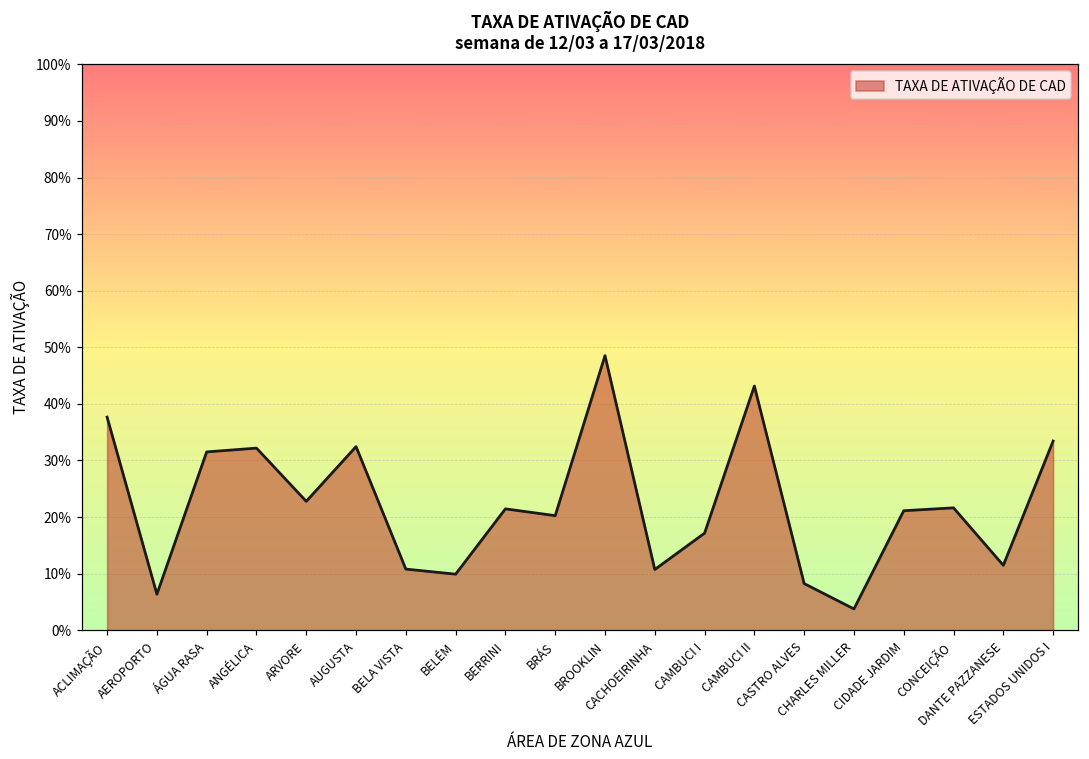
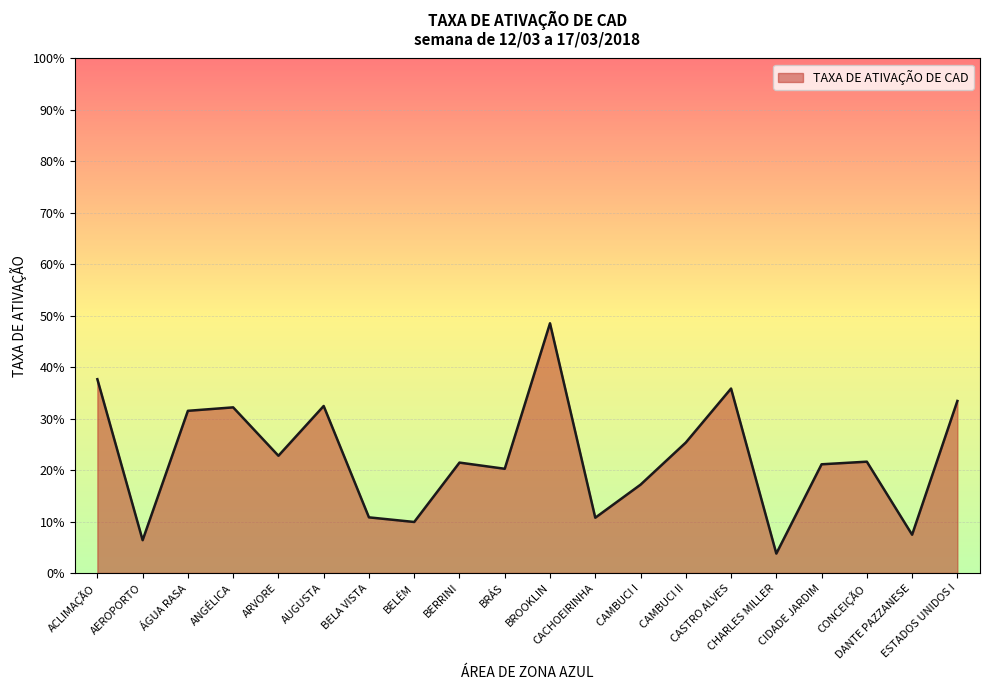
  {
    "ACLIMAÇÃO": "38%",
    "AEROPORTO": "6%",
    "ÁGUA RASA": "32%",
    "ANGÉLICA": "32%",
    "ARVORE": "23%",
    "AUGUSTA": "32%",
    "BELA VISTA": "11%",
    "BELÉM": "10%",
    "BERRINI": "21%",
    "BRÁS": "20%",
    "BROOKLIN": "49%",
    "CACHOEIRINHA": "11%",
    "CAMBUCI I": "17%",
-   "CAMBUCI II": "43%",
-   "CASTRO ALVES": "8%",
+   "CAMBUCI II": "25%",
+   "CASTRO ALVES": "36%",
    "CHARLES MILLER": "4%",
    "CIDADE JARDIM": "21%",
    "CONCEIÇÃO": "22%",
-   "DANTE PAZZANESE": "11%",
+   "DANTE PAZZANESE": "7%",
    "ESTADOS UNIDOS I": "33%"
  }
